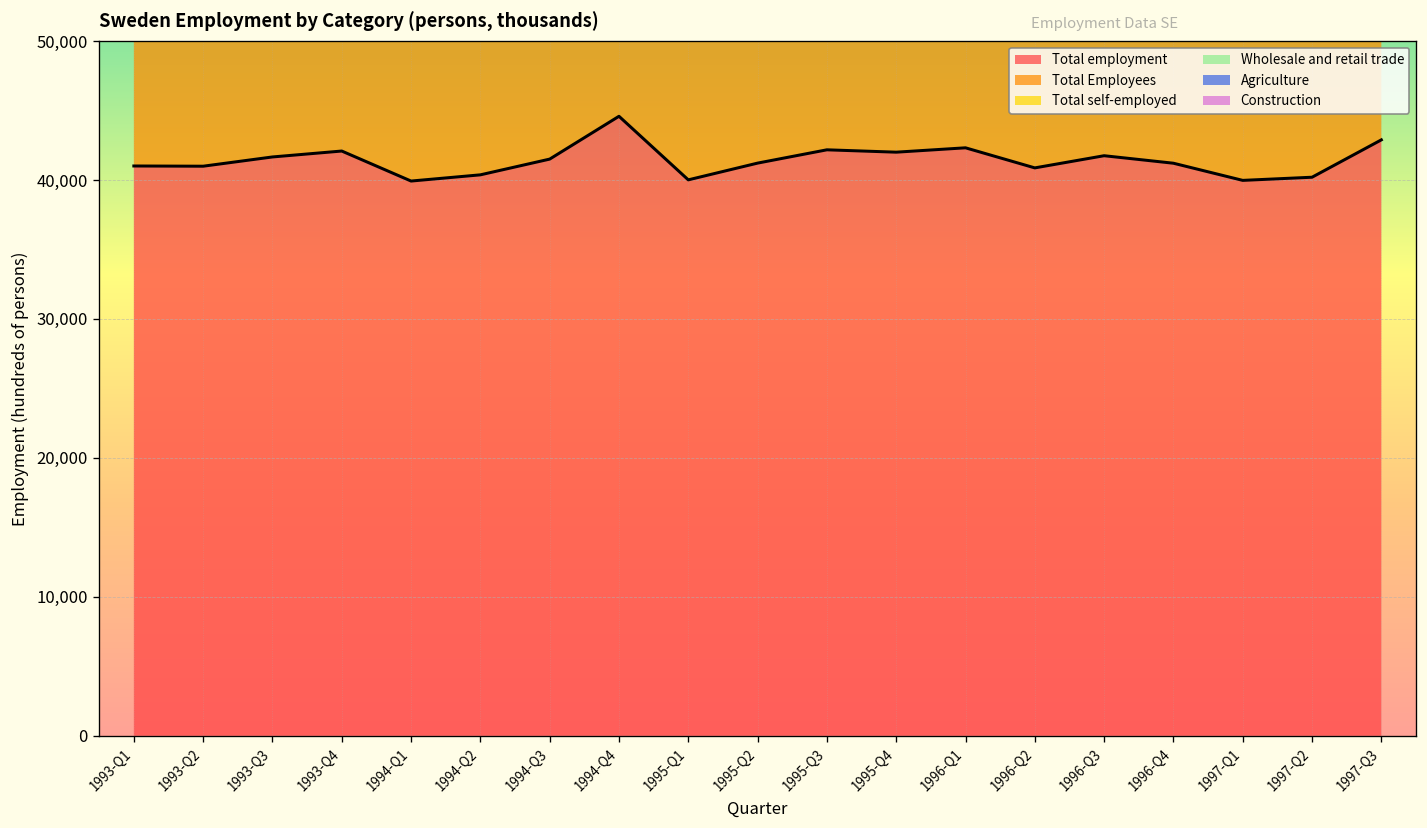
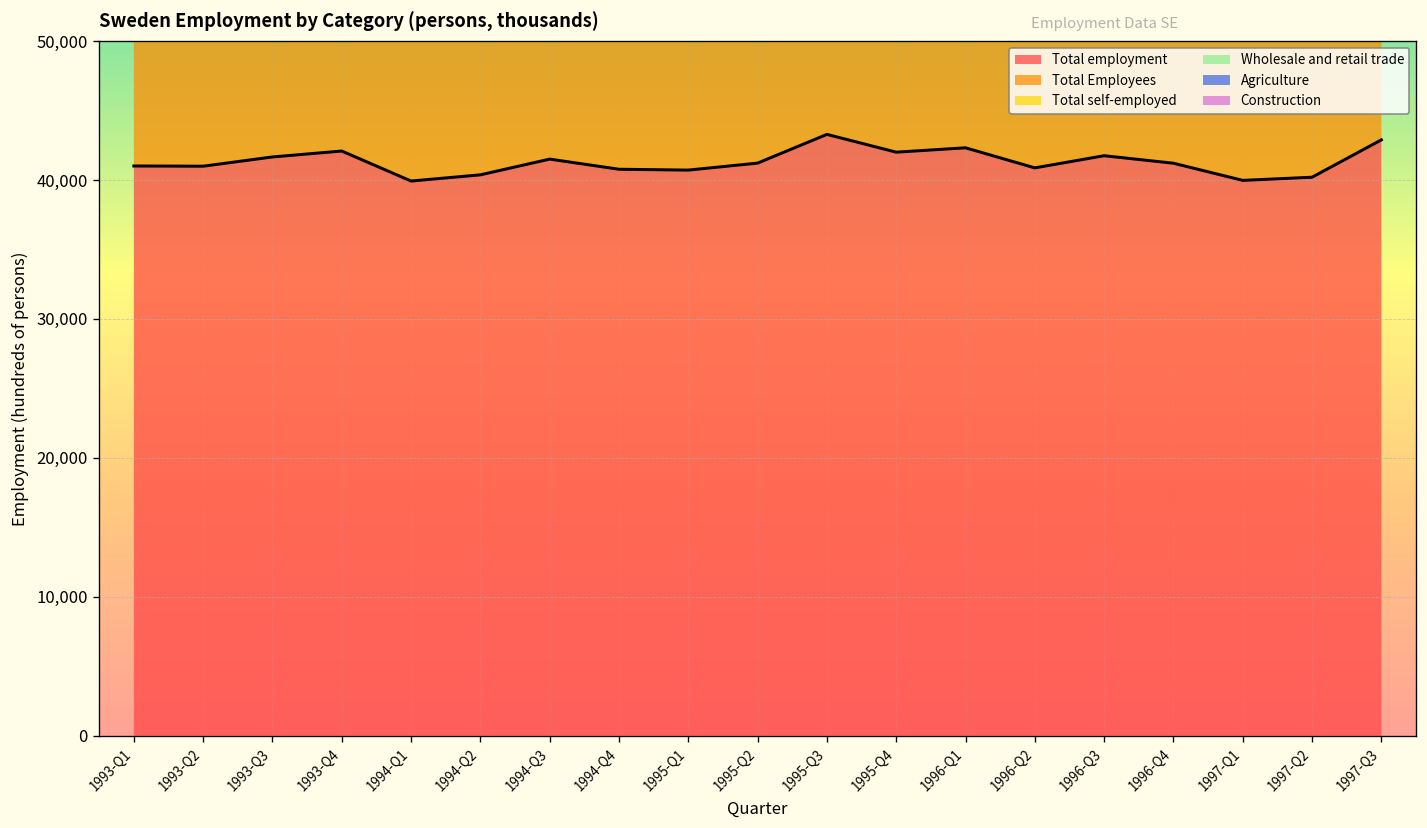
  {
    "Total employment": {
      "1993-Q1": "41,000",
      "1993-Q2": "41,000",
      "1993-Q3": "41,700",
      "1993-Q4": "42,100",
      "1994-Q1": "39,900",
      "1994-Q2": "40,400",
      "1994-Q3": "41,500",
-     "1994-Q4": "44,600",
-     "1995-Q1": "40,000",
+     "1994-Q4": "40,800",
+     "1995-Q1": "40,700",
      "1995-Q2": "41,200",
-     "1995-Q3": "42,200",
+     "1995-Q3": "43,300",
      "1995-Q4": "42,000",
      "1996-Q1": "42,300",
      "1996-Q2": "40,900",
      "1996-Q3": "41,700",
      "1996-Q4": "41,200",
      "1997-Q1": "40,000",
      "1997-Q2": "40,200",
      "1997-Q3": "42,900"
    }
  }
